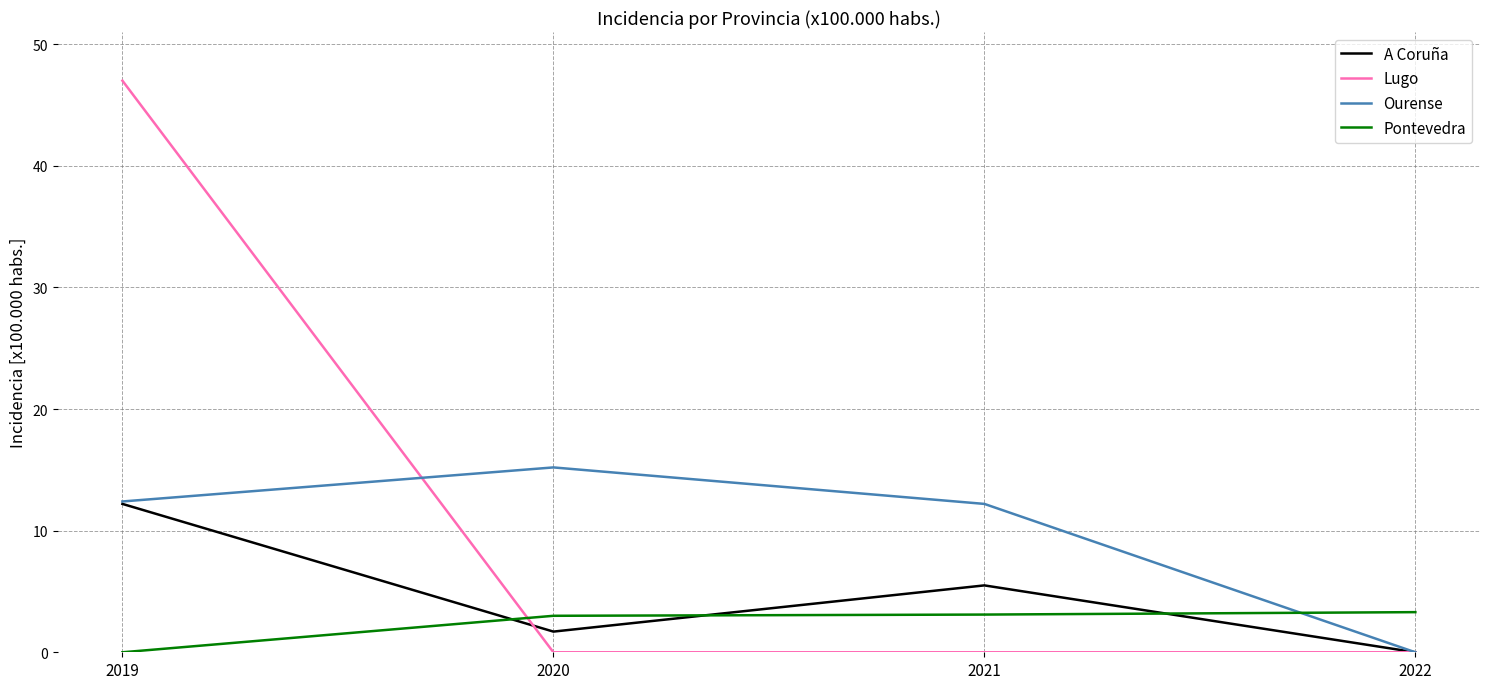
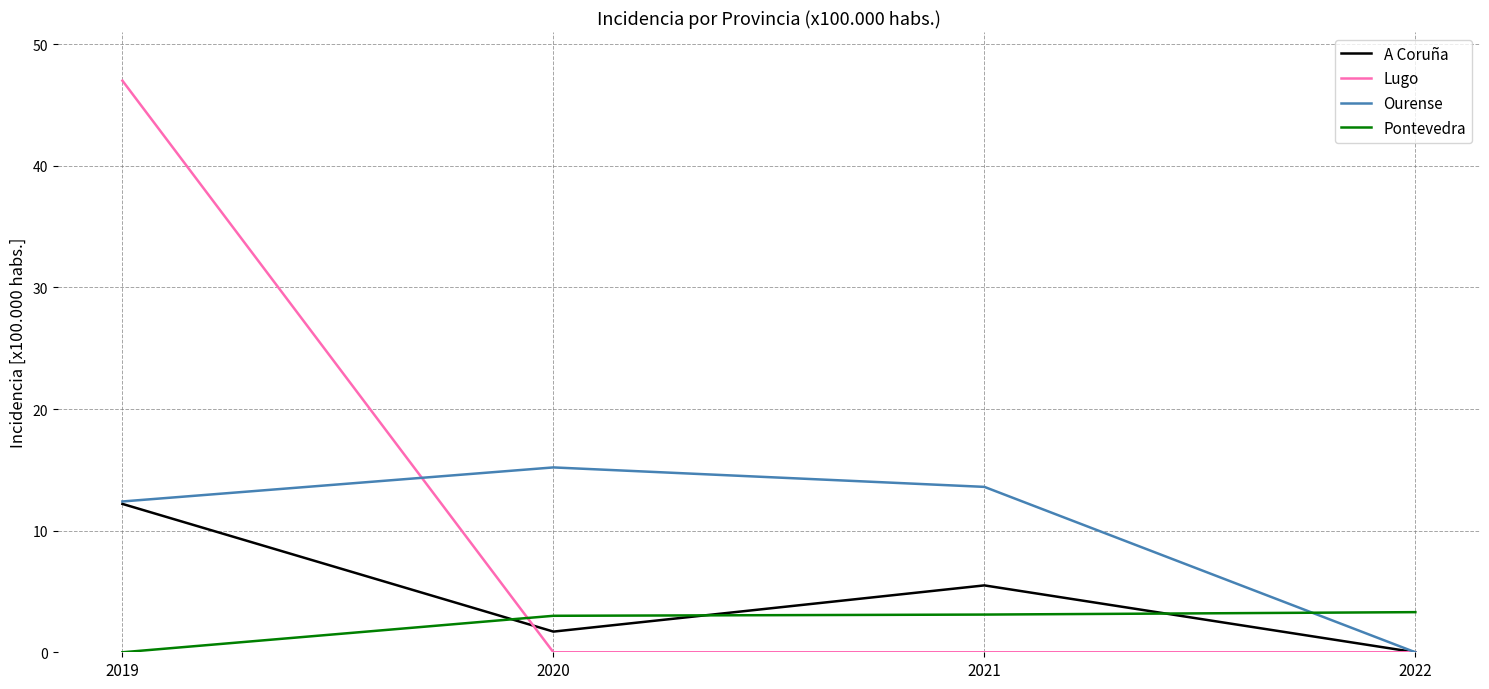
  {
    "A Coruña": {
      "2020": 1.7,
      "2021": 5.5
    },
    "Lugo": {
      "2019": 47.0,
      "2020": 0.0,
      "2021": 0.0
    },
    "Ourense": {
      "2020": 15.2,
-     "2021": 12.2
+     "2021": 13.6
    },
    "Pontevedra": {
      "2019": 0.0,
      "2020": 3.0,
      "2021": 3.1,
      "2022": 3.3
    }
  }
